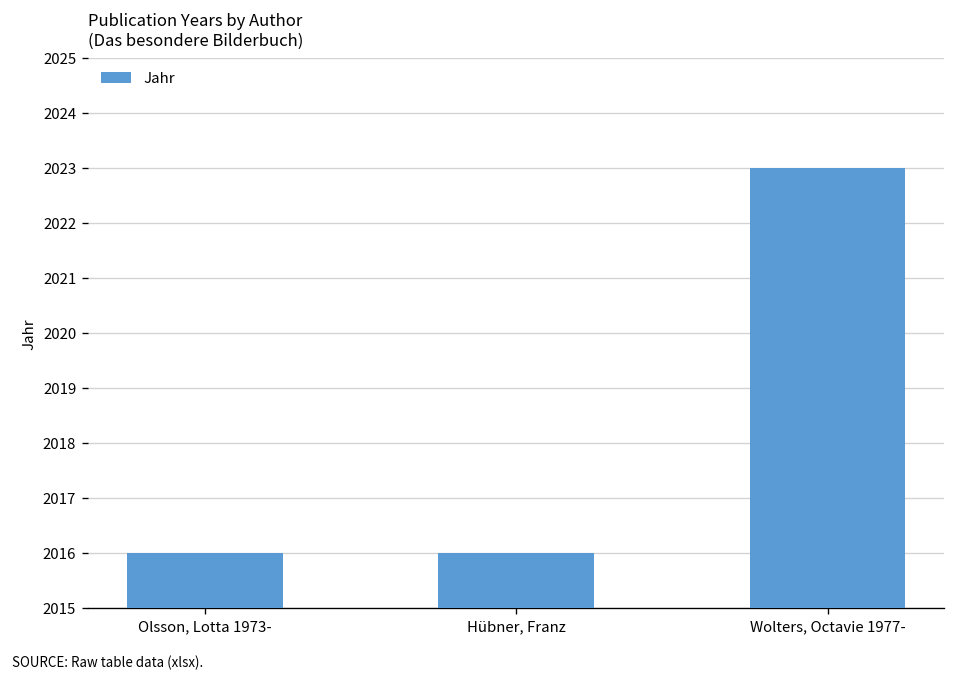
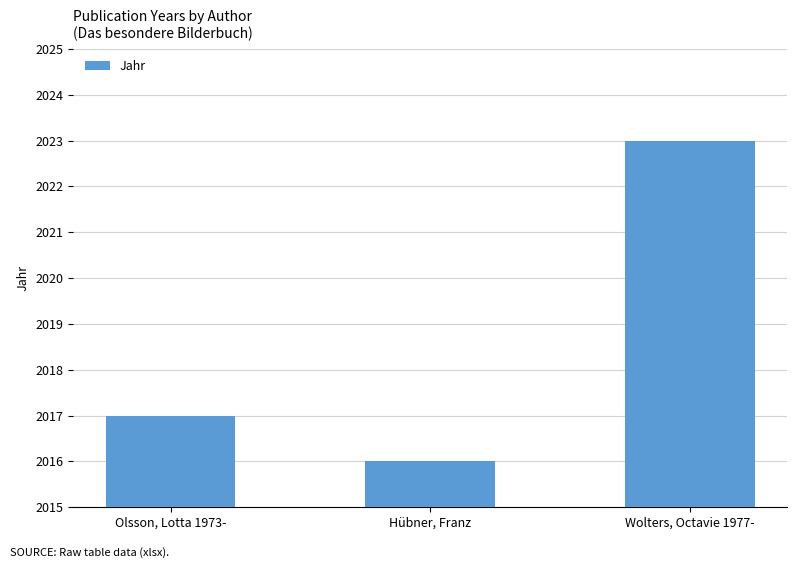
  {
-   "Olsson, Lotta 1973-": 2016,
+   "Olsson, Lotta 1973-": 2017,
    "Hübner, Franz": 2016,
    "Wolters, Octavie 1977-": 2023
  }
